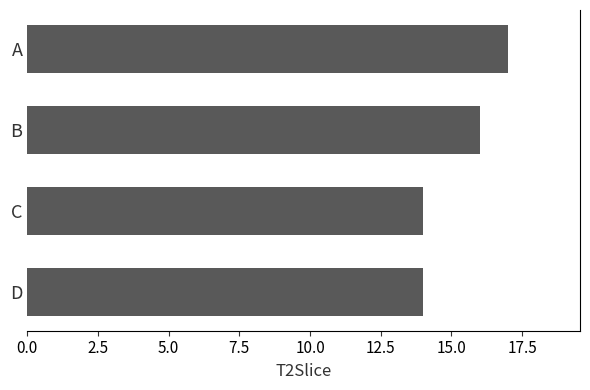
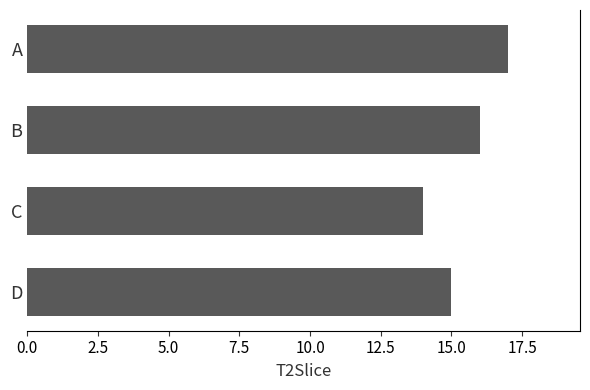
  {
    "A": 17,
    "B": 16,
    "C": 14,
-   "D": 14
+   "D": 15
  }
